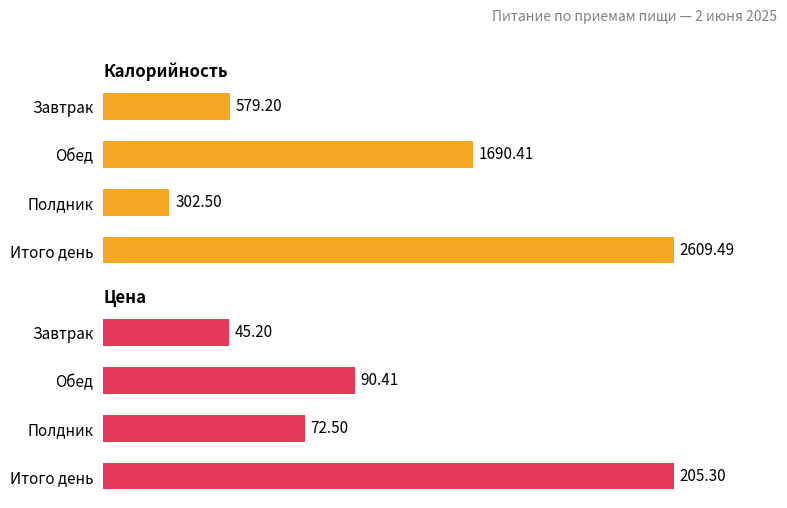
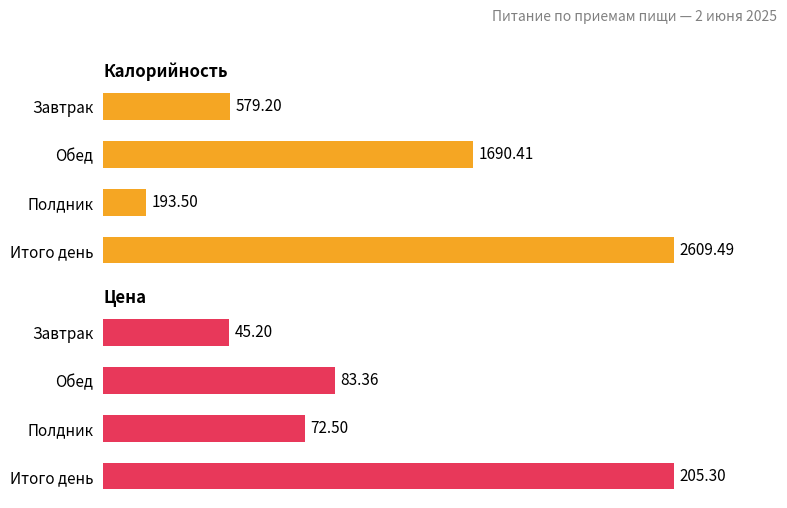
  {
    "Калорийность": {
      "Завтрак": 579.20,
      "Обед": 1690.41,
-     "Полдник": 302.50,
+     "Полдник": 193.50,
      "Итого день": 2609.49
    },
    "Цена": {
      "Завтрак": 45.20,
-     "Обед": 90.41,
+     "Обед": 83.36,
      "Полдник": 72.50,
      "Итого день": 205.30
    }
  }
